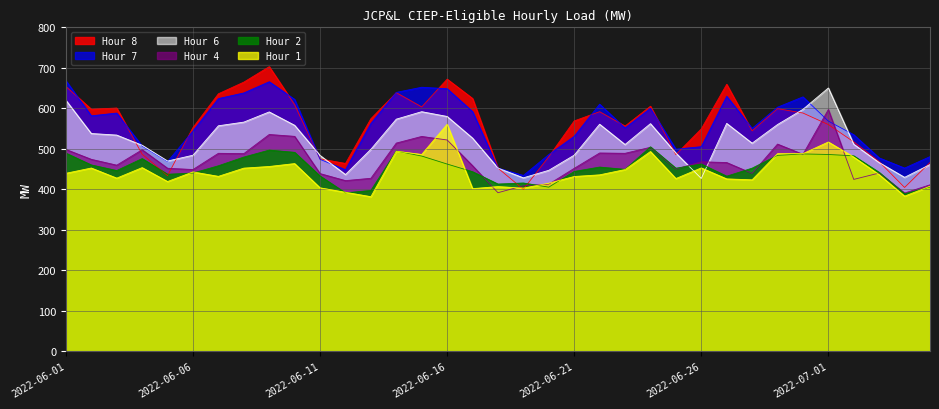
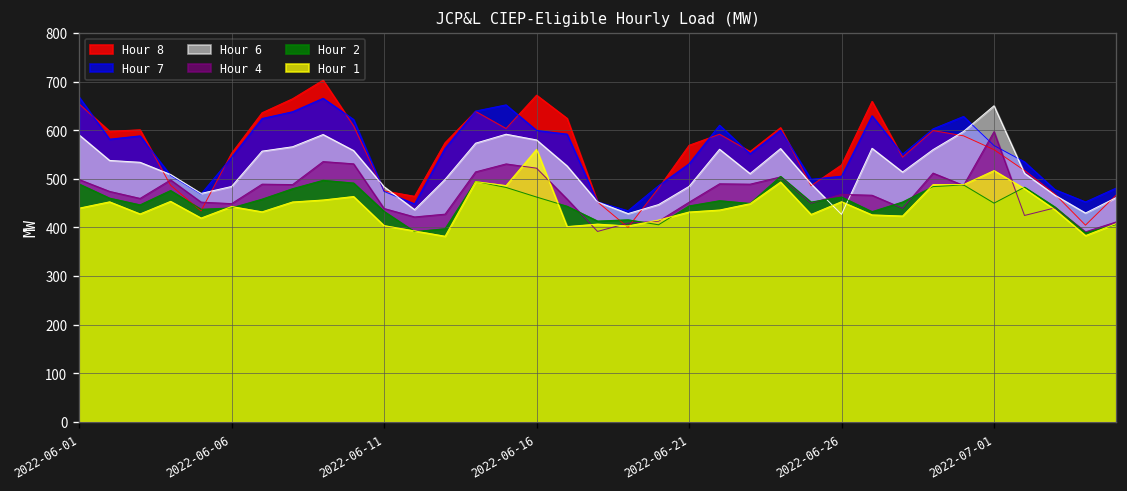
  {
    "Hour 8": {
      "2022-06-01": 650,
      "2022-06-06": 550,
      "2022-06-16": 670,
      "2022-06-21": 570,
-     "2022-06-26": 550,
+     "2022-06-26": 530,
      "2022-07-01": 560
    },
    "Hour 7": {
      "2022-06-01": 670,
      "2022-06-06": 540,
-     "2022-06-16": 650,
+     "2022-06-16": 600,
      "2022-06-21": 530,
      "2022-06-26": 510,
      "2022-07-01": 570
    },
    "Hour 6": {
-     "2022-06-01": 620,
+     "2022-06-01": 590,
      "2022-06-06": 480,
      "2022-06-11": 480,
      "2022-06-16": 580,
      "2022-06-21": 480,
      "2022-06-26": 430,
      "2022-07-01": 650
    },
    "Hour 4": {
      "2022-06-01": 500,
      "2022-06-16": 520,
      "2022-06-21": 450,
      "2022-07-01": 600
    },
    "Hour 2": {
      "2022-06-01": 490,
      "2022-06-16": 460,
      "2022-06-21": 440,
-     "2022-07-01": 490
+     "2022-07-01": 450
    },
    "Hour 1": {
      "2022-06-01": 440,
      "2022-06-11": 400,
      "2022-06-16": 560,
      "2022-06-21": 430,
      "2022-06-26": 450,
      "2022-07-01": 520
    }
  }
